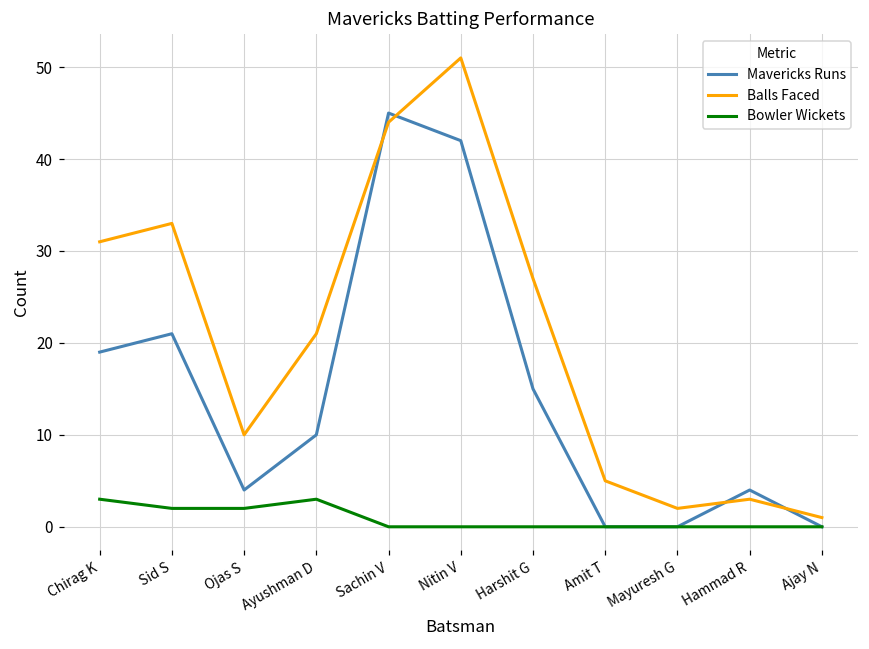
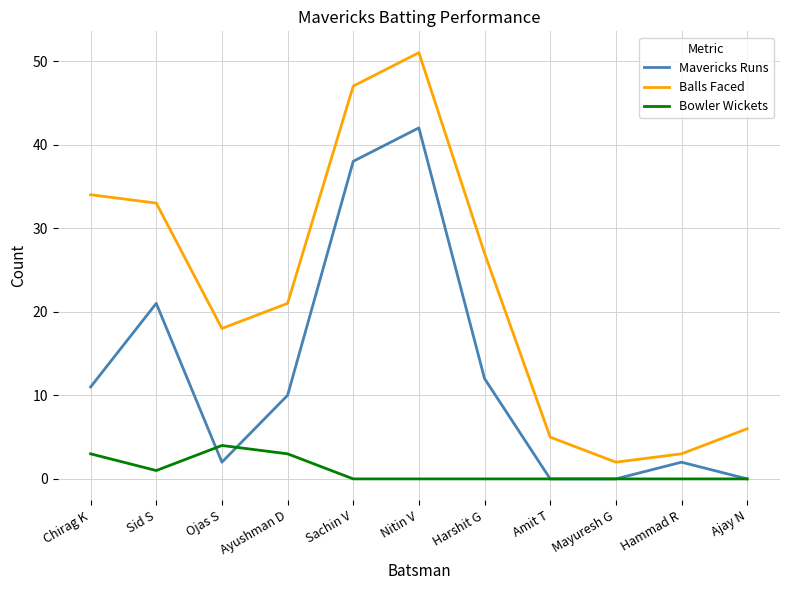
  {
    "Mavericks Runs": {
-     "Chirag K": 19,
+     "Chirag K": 11,
      "Sid S": 21,
-     "Ojas S": 4,
+     "Ojas S": 2,
      "Ayushman D": 10,
-     "Sachin V": 45,
+     "Sachin V": 38,
      "Nitin V": 42,
-     "Harshit G": 15,
-     "Hammad R": 4
+     "Harshit G": 12,
+     "Hammad R": 2
    },
    "Balls Faced": {
-     "Chirag K": 31,
+     "Chirag K": 34,
      "Sid S": 33,
-     "Ojas S": 10,
+     "Ojas S": 18,
      "Ayushman D": 21,
-     "Sachin V": 44,
+     "Sachin V": 47,
      "Nitin V": 51,
      "Harshit G": 27,
      "Amit T": 5,
      "Mayuresh G": 2,
      "Hammad R": 3,
-     "Ajay N": 1
+     "Ajay N": 6
    },
    "Bowler Wickets": {
      "Chirag K": 3,
-     "Sid S": 2,
-     "Ojas S": 2,
+     "Sid S": 1,
+     "Ojas S": 4,
      "Ayushman D": 3,
      "Sachin V": 0,
      "Nitin V": 0,
      "Harshit G": 0,
      "Hammad R": 0
    }
  }
